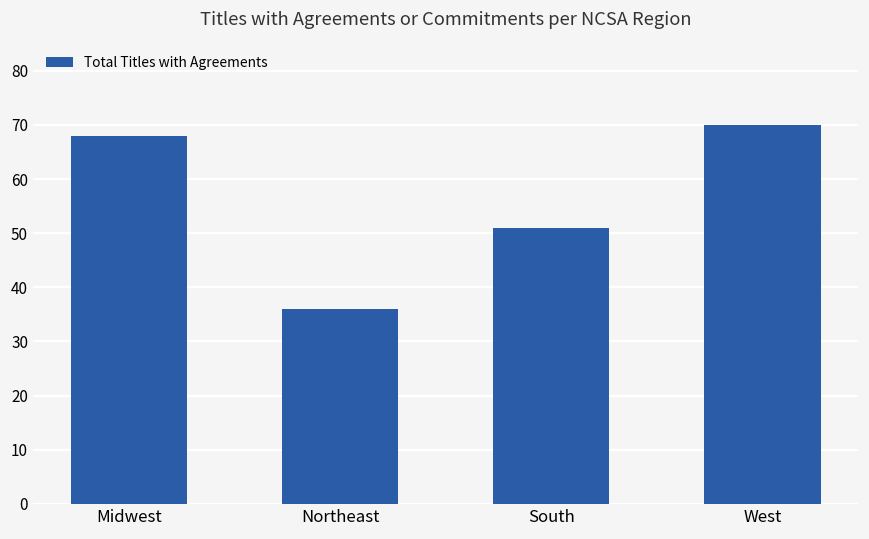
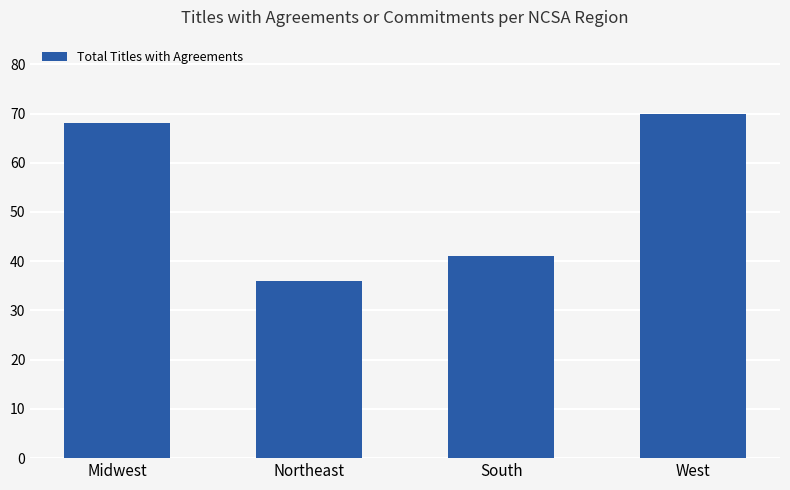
  {
    "Midwest": 68,
    "Northeast": 36,
-   "South": 51,
+   "South": 41,
    "West": 70
  }
